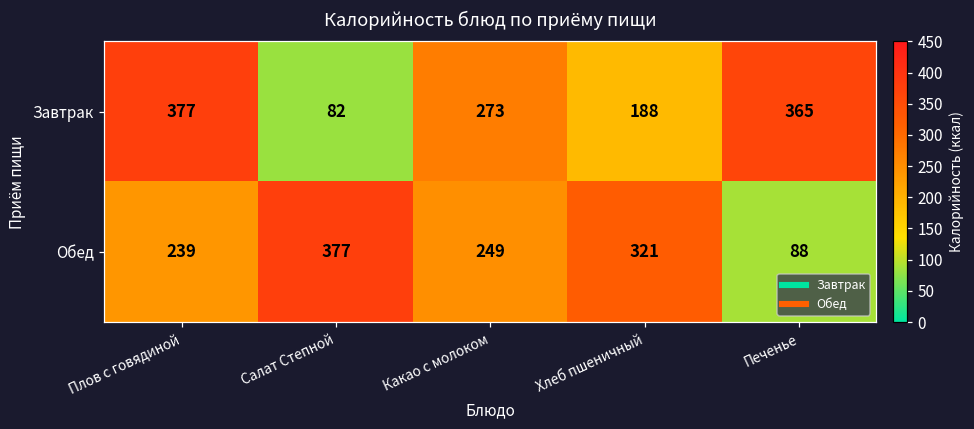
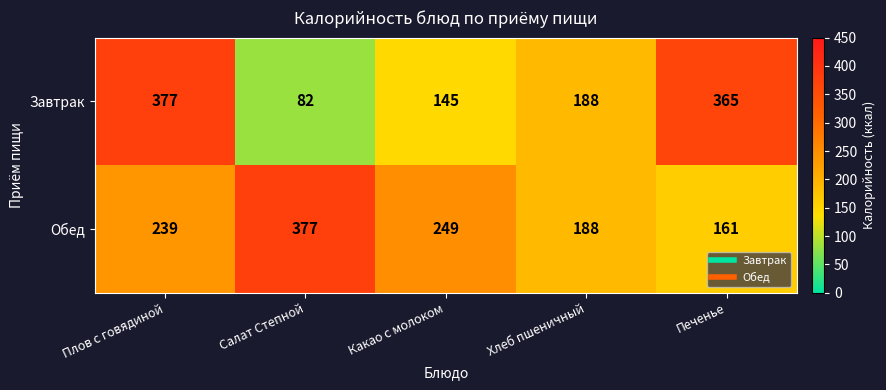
  {
    "Завтрак": {
      "Плов с говядиной": 377,
      "Салат Степной": 82,
-     "Какао с молоком": 273,
+     "Какао с молоком": 145,
      "Хлеб пшеничный": 188,
      "Печенье": 365
    },
    "Обед": {
      "Плов с говядиной": 239,
      "Салат Степной": 377,
      "Какао с молоком": 249,
-     "Хлеб пшеничный": 321,
-     "Печенье": 88
+     "Хлеб пшеничный": 188,
+     "Печенье": 161
    }
  }
